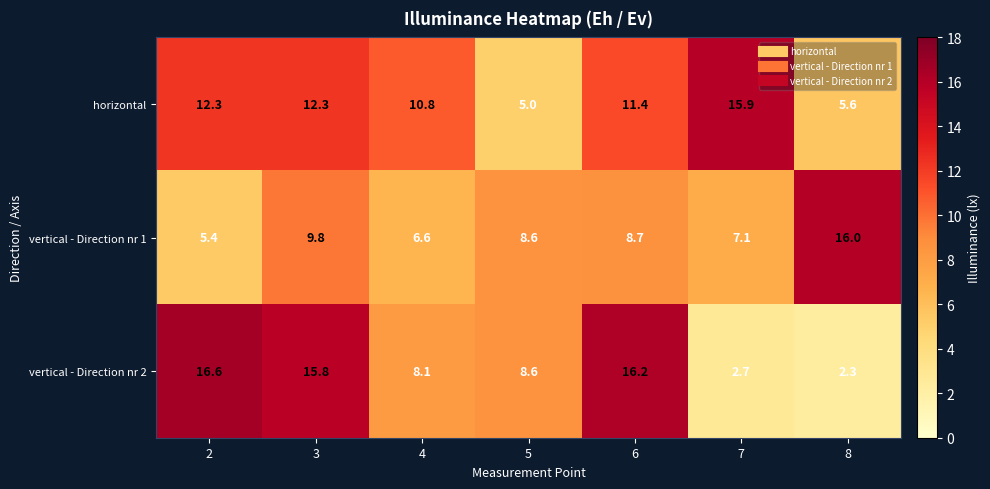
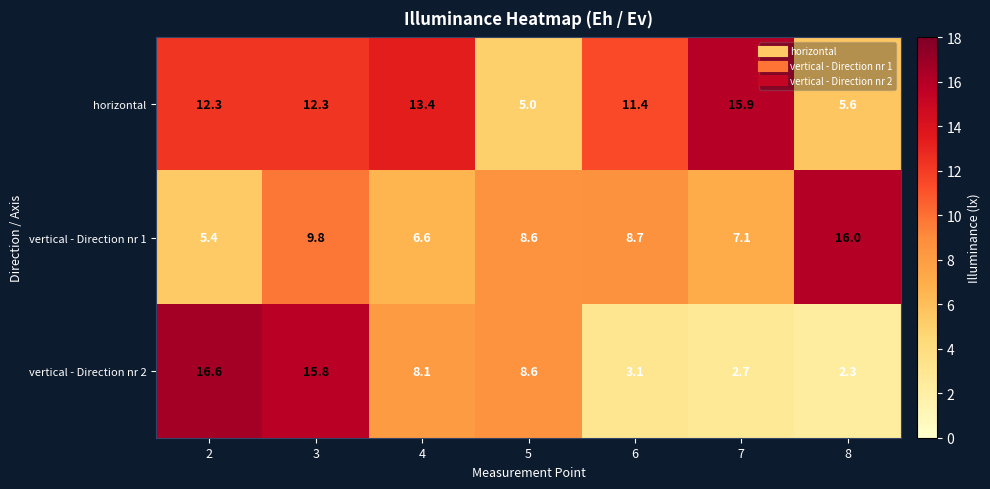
  {
    "horizontal": {
      "2": 12.3,
      "3": 12.3,
-     "4": 10.8,
+     "4": 13.4,
      "5": 5.0,
      "6": 11.4,
      "7": 15.9,
      "8": 5.6
    },
    "vertical - Direction nr 1": {
      "2": 5.4,
      "3": 9.8,
      "4": 6.6,
      "5": 8.6,
      "6": 8.7,
      "7": 7.1,
      "8": 16.0
    },
    "vertical - Direction nr 2": {
      "2": 16.6,
      "3": 15.8,
      "4": 8.1,
      "5": 8.6,
-     "6": 16.2,
+     "6": 3.1,
      "7": 2.7,
      "8": 2.3
    }
  }
